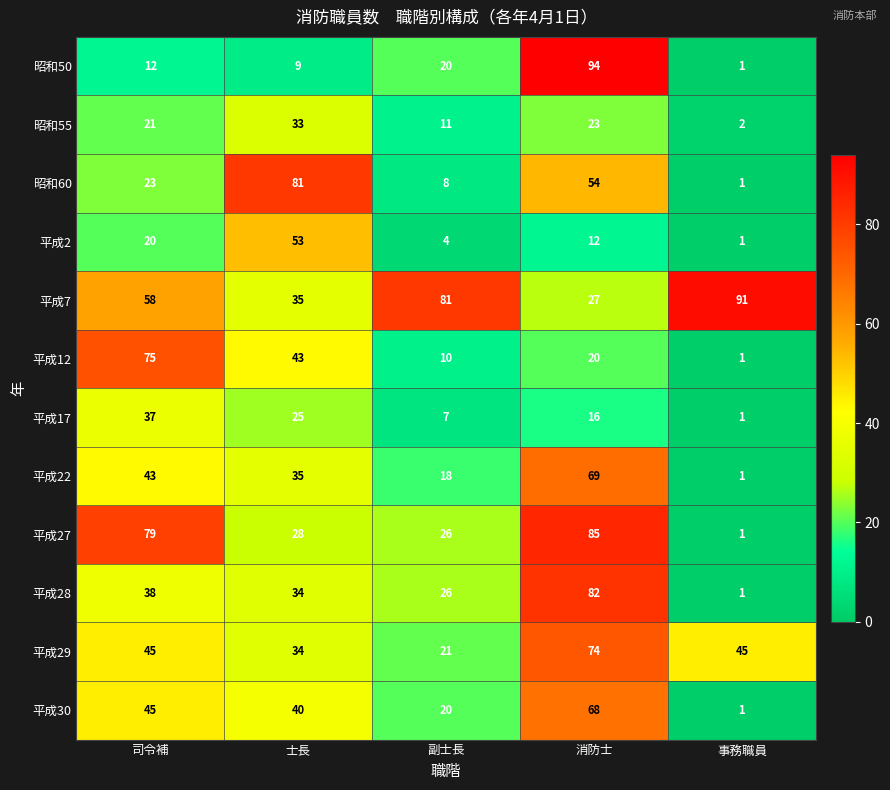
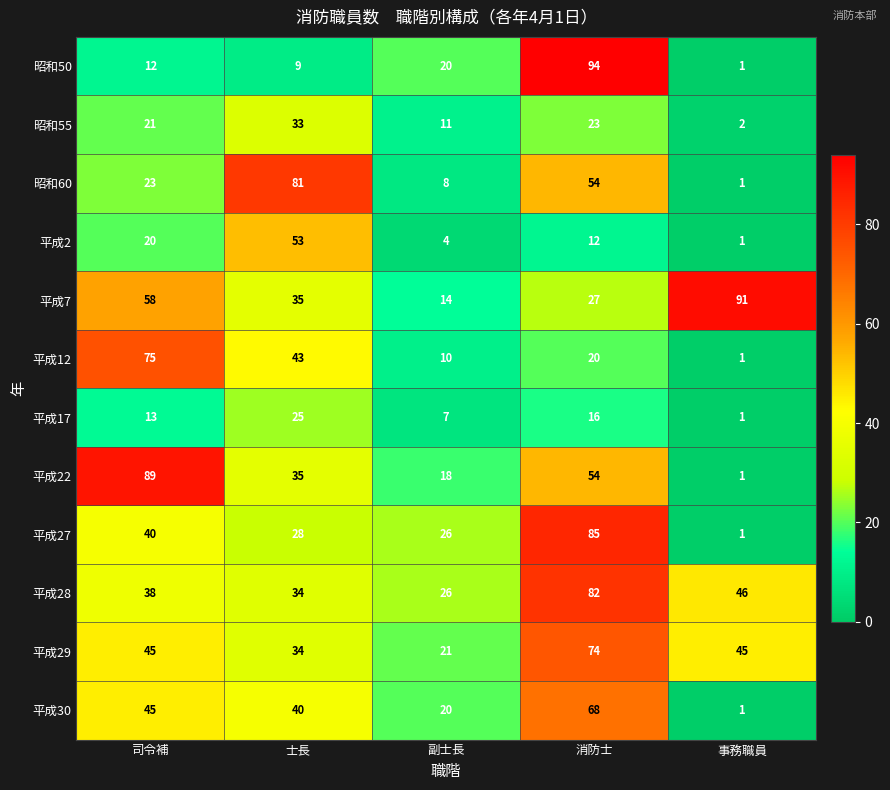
  {
    "昭和50": {
      "司令補": 12,
      "士長": 9,
      "副士長": 20,
      "消防士": 94,
      "事務職員": 1
    },
    "昭和55": {
      "司令補": 21,
      "士長": 33,
      "副士長": 11,
      "消防士": 23,
      "事務職員": 2
    },
    "昭和60": {
      "司令補": 23,
      "士長": 81,
      "副士長": 8,
      "消防士": 54,
      "事務職員": 1
    },
    "平成2": {
      "司令補": 20,
      "士長": 53,
      "副士長": 4,
      "消防士": 12,
      "事務職員": 1
    },
    "平成7": {
      "司令補": 58,
      "士長": 35,
-     "副士長": 81,
+     "副士長": 14,
      "消防士": 27,
      "事務職員": 91
    },
    "平成12": {
      "司令補": 75,
      "士長": 43,
      "副士長": 10,
      "消防士": 20,
      "事務職員": 1
    },
    "平成17": {
-     "司令補": 37,
+     "司令補": 13,
      "士長": 25,
      "副士長": 7,
      "消防士": 16,
      "事務職員": 1
    },
    "平成22": {
-     "司令補": 43,
+     "司令補": 89,
      "士長": 35,
      "副士長": 18,
-     "消防士": 69,
+     "消防士": 54,
      "事務職員": 1
    },
    "平成27": {
-     "司令補": 79,
+     "司令補": 40,
      "士長": 28,
      "副士長": 26,
      "消防士": 85,
      "事務職員": 1
    },
    "平成28": {
      "司令補": 38,
      "士長": 34,
      "副士長": 26,
      "消防士": 82,
-     "事務職員": 1
+     "事務職員": 46
    },
    "平成29": {
      "司令補": 45,
      "士長": 34,
      "副士長": 21,
      "消防士": 74,
      "事務職員": 45
    },
    "平成30": {
      "司令補": 45,
      "士長": 40,
      "副士長": 20,
      "消防士": 68,
      "事務職員": 1
    }
  }
